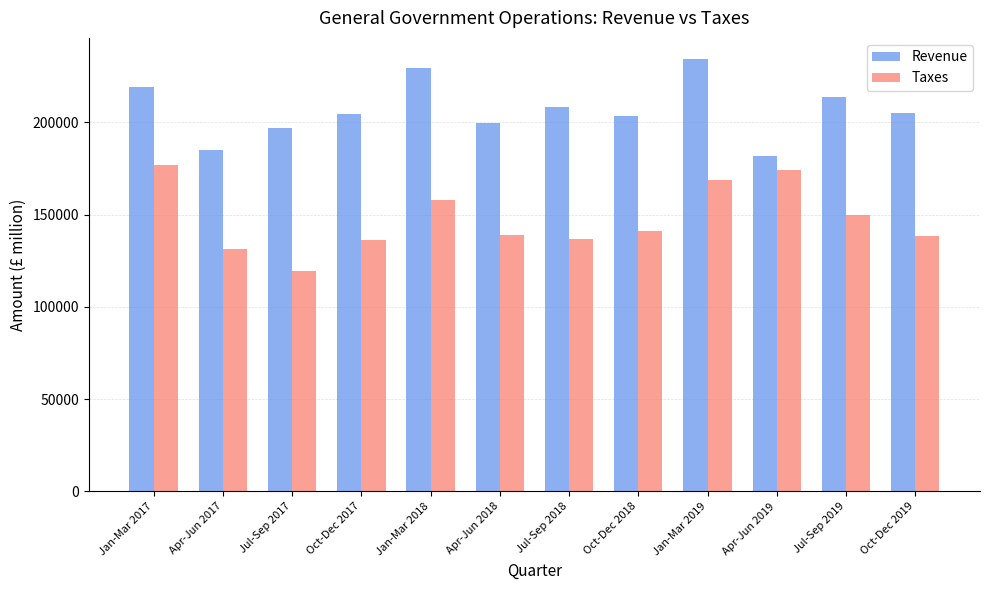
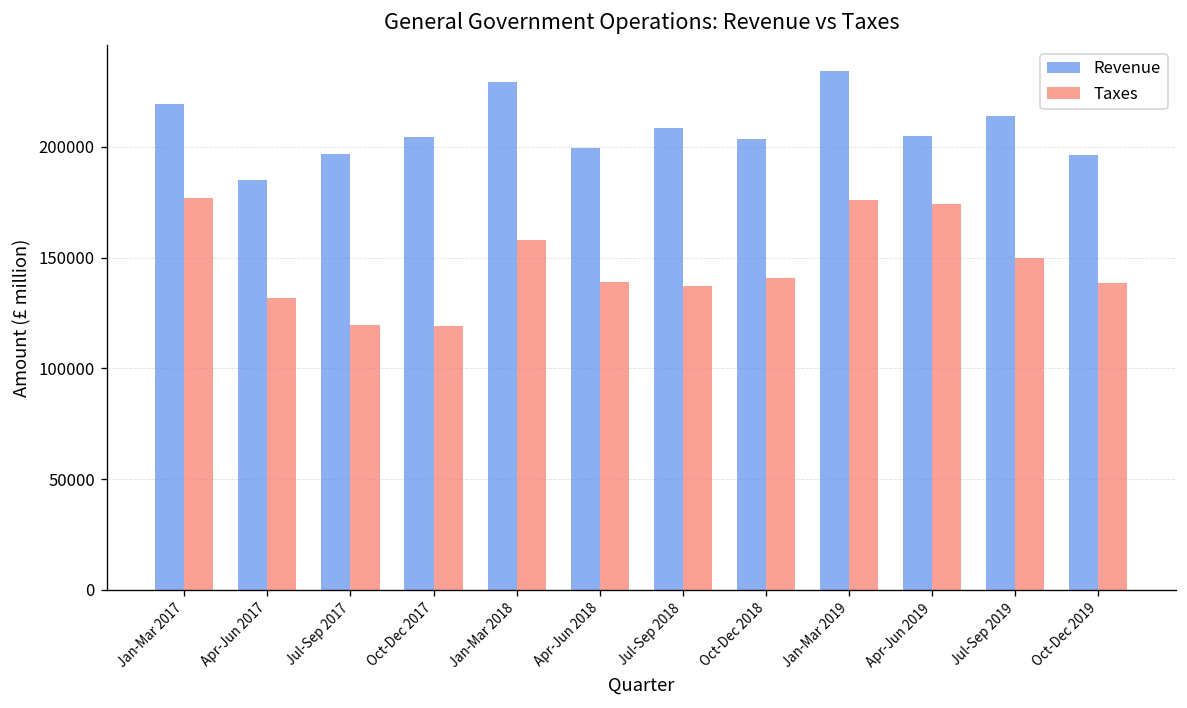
  {
    "Revenue": {
      "Jan-Mar 2017": 219000,
      "Apr-Jun 2017": 185000,
      "Jul-Sep 2017": 197000,
      "Oct-Dec 2017": 204000,
      "Jan-Mar 2018": 230000,
      "Apr-Jun 2018": 200000,
      "Jul-Sep 2018": 208000,
      "Oct-Dec 2018": 203000,
      "Jan-Mar 2019": 234000,
-     "Apr-Jun 2019": 182000,
+     "Apr-Jun 2019": 205000,
      "Jul-Sep 2019": 214000,
-     "Oct-Dec 2019": 205000
+     "Oct-Dec 2019": 196000
    },
    "Taxes": {
      "Jan-Mar 2017": 177000,
      "Apr-Jun 2017": 132000,
      "Jul-Sep 2017": 120000,
-     "Oct-Dec 2017": 136000,
+     "Oct-Dec 2017": 119000,
      "Jan-Mar 2018": 158000,
      "Apr-Jun 2018": 139000,
      "Jul-Sep 2018": 137000,
      "Oct-Dec 2018": 141000,
-     "Jan-Mar 2019": 169000,
+     "Jan-Mar 2019": 176000,
      "Apr-Jun 2019": 174000,
      "Jul-Sep 2019": 150000,
      "Oct-Dec 2019": 139000
    }
  }
